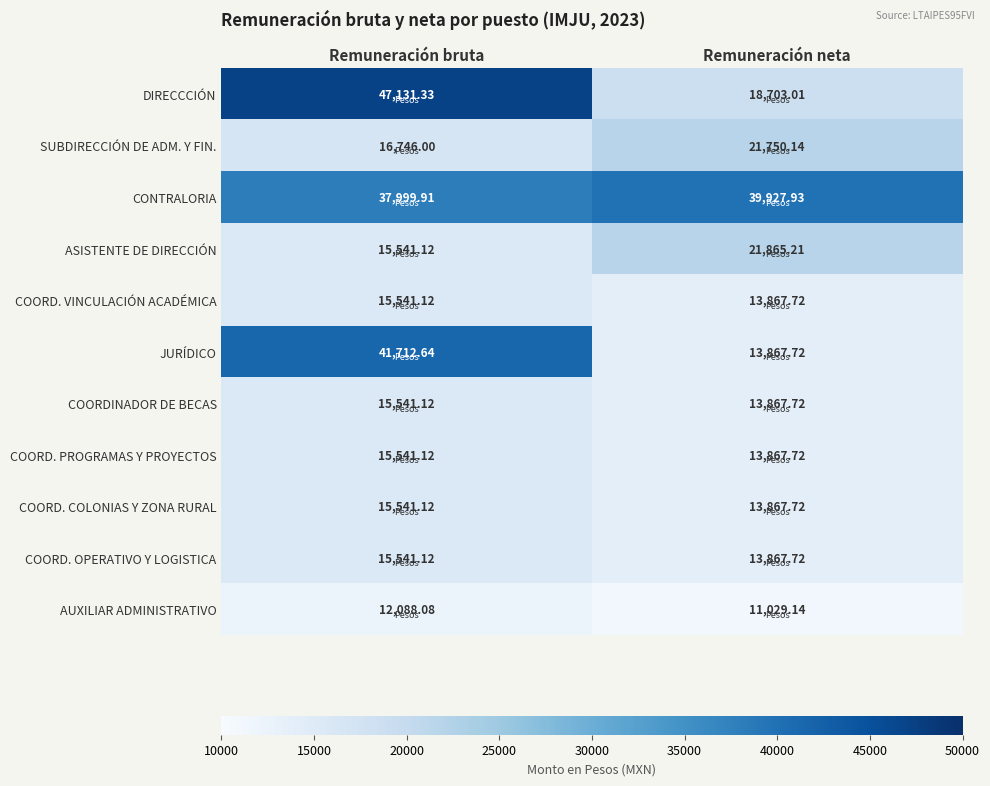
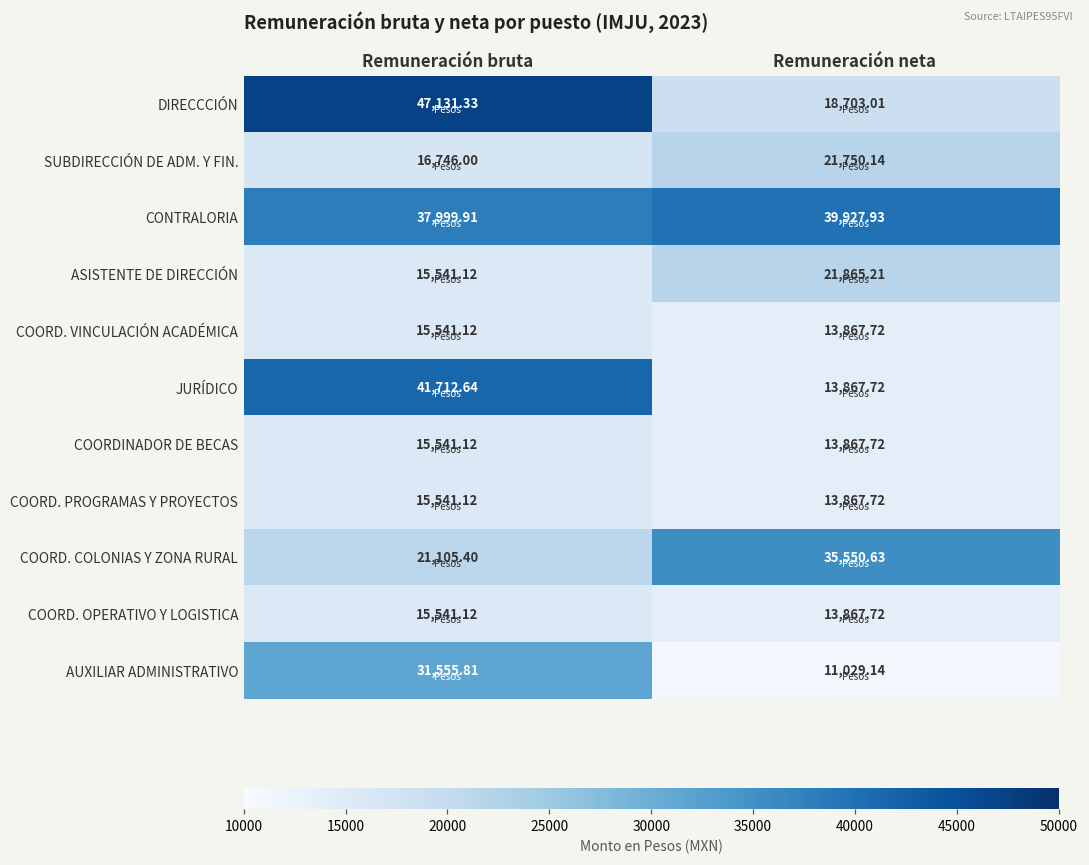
  {
    "COORD. COLONIAS Y ZONA RURAL": {
-     "Remuneración bruta": "15,541.12",
-     "Remuneración neta": "13,867.72"
+     "Remuneración bruta": "21,105.40",
+     "Remuneración neta": "35,550.63"
    },
    "AUXILIAR ADMINISTRATIVO": {
-     "Remuneración bruta": "12,088.08"
+     "Remuneración bruta": "31,555.81"
    }
  }
